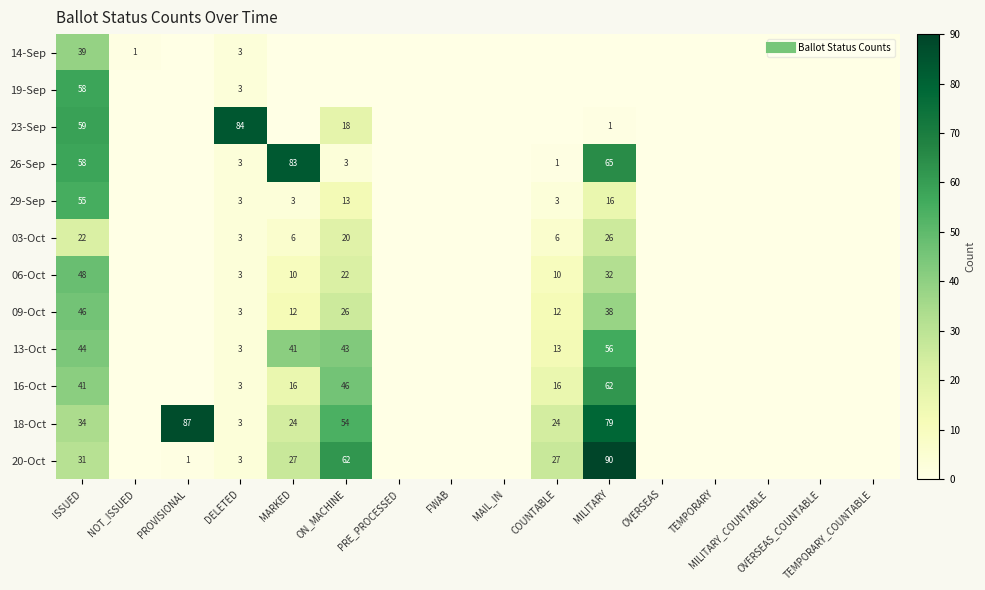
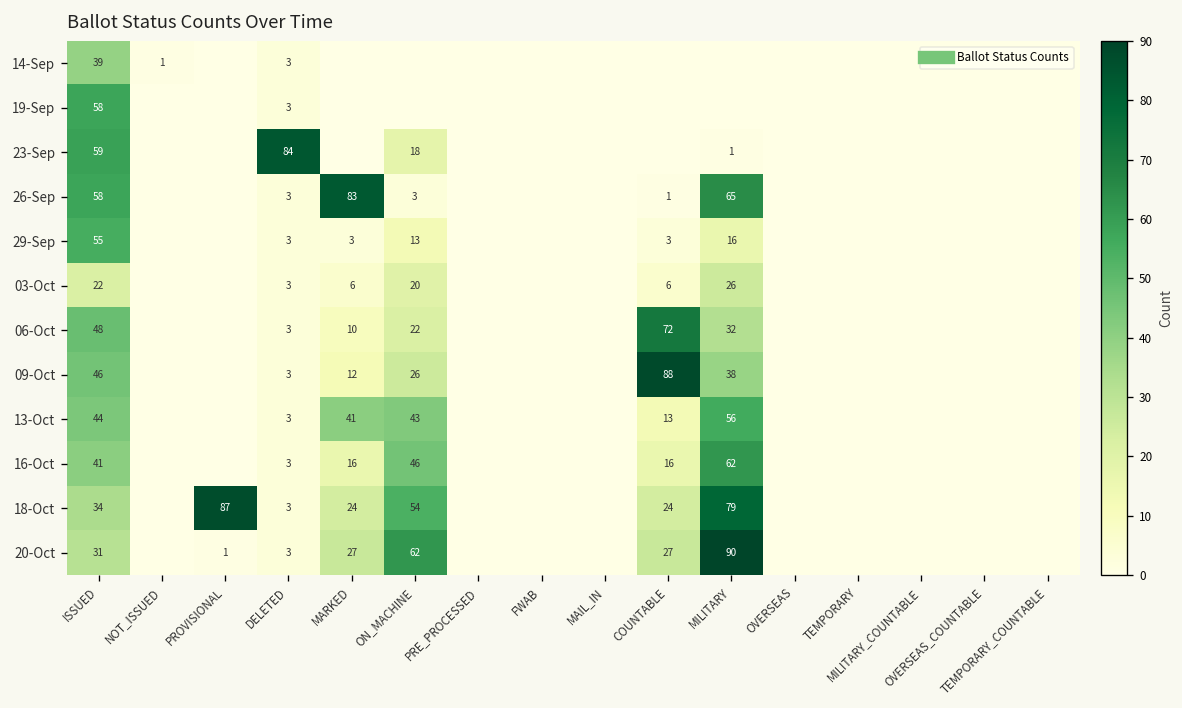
  {
    "14-Sep": {
      "ISSUED": 39,
      "NOT_ISSUED": 1,
      "DELETED": 3
    },
    "19-Sep": {
      "ISSUED": 58,
      "DELETED": 3
    },
    "23-Sep": {
      "ISSUED": 59,
      "DELETED": 84,
      "ON_MACHINE": 18,
      "MILITARY": 1
    },
    "26-Sep": {
      "ISSUED": 58,
      "DELETED": 3,
      "MARKED": 83,
      "ON_MACHINE": 3,
      "COUNTABLE": 1,
      "MILITARY": 65
    },
    "29-Sep": {
      "ISSUED": 55,
      "DELETED": 3,
      "MARKED": 3,
      "ON_MACHINE": 13,
      "COUNTABLE": 3,
      "MILITARY": 16
    },
    "03-Oct": {
      "ISSUED": 22,
      "DELETED": 3,
      "MARKED": 6,
      "ON_MACHINE": 20,
      "COUNTABLE": 6,
      "MILITARY": 26
    },
    "06-Oct": {
      "ISSUED": 48,
      "DELETED": 3,
      "MARKED": 10,
      "ON_MACHINE": 22,
-     "COUNTABLE": 10,
+     "COUNTABLE": 72,
      "MILITARY": 32
    },
    "09-Oct": {
      "ISSUED": 46,
      "DELETED": 3,
      "MARKED": 12,
      "ON_MACHINE": 26,
-     "COUNTABLE": 12,
+     "COUNTABLE": 88,
      "MILITARY": 38
    },
    "13-Oct": {
      "ISSUED": 44,
      "DELETED": 3,
      "MARKED": 41,
      "ON_MACHINE": 43,
      "COUNTABLE": 13,
      "MILITARY": 56
    },
    "16-Oct": {
      "ISSUED": 41,
      "DELETED": 3,
      "MARKED": 16,
      "ON_MACHINE": 46,
      "COUNTABLE": 16,
      "MILITARY": 62
    },
    "18-Oct": {
      "ISSUED": 34,
      "PROVISIONAL": 87,
      "DELETED": 3,
      "MARKED": 24,
      "ON_MACHINE": 54,
      "COUNTABLE": 24,
      "MILITARY": 79
    },
    "20-Oct": {
      "ISSUED": 31,
      "PROVISIONAL": 1,
      "DELETED": 3,
      "MARKED": 27,
      "ON_MACHINE": 62,
      "COUNTABLE": 27,
      "MILITARY": 90
    }
  }
